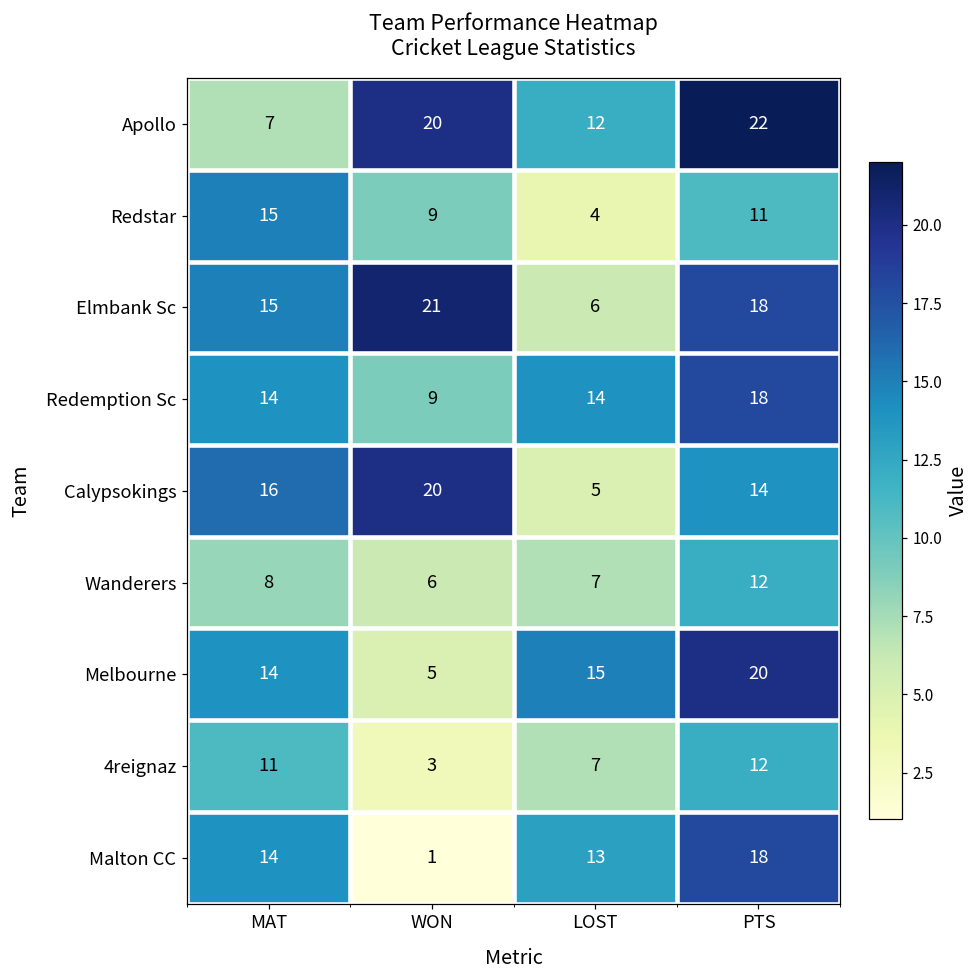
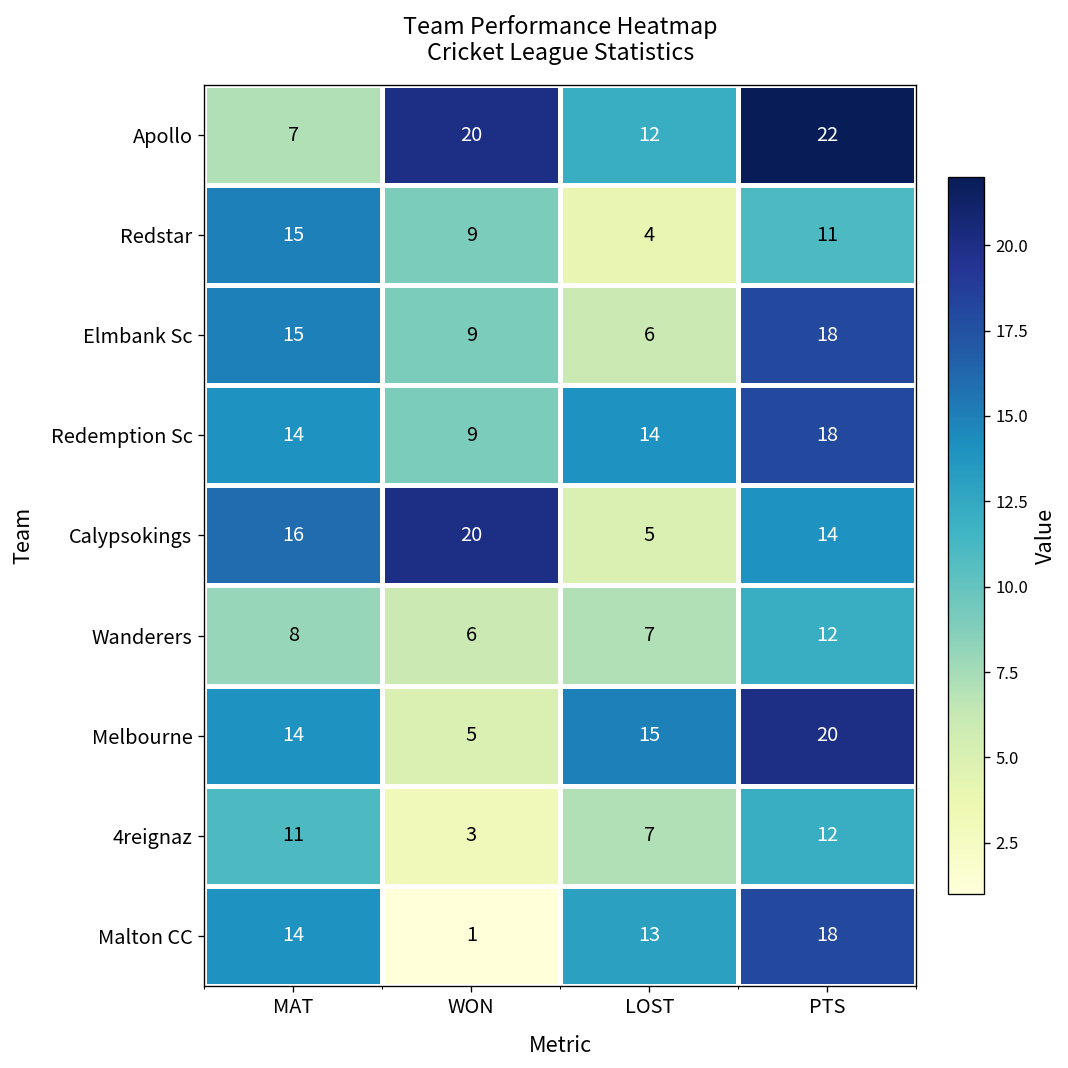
  {
    "Apollo": {
      "MAT": 7,
      "WON": 20,
      "LOST": 12,
      "PTS": 22
    },
    "Redstar": {
      "MAT": 15,
      "WON": 9,
      "LOST": 4,
      "PTS": 11
    },
    "Elmbank Sc": {
      "MAT": 15,
-     "WON": 21,
+     "WON": 9,
      "LOST": 6,
      "PTS": 18
    },
    "Redemption Sc": {
      "MAT": 14,
      "WON": 9,
      "LOST": 14,
      "PTS": 18
    },
    "Calypsokings": {
      "MAT": 16,
      "WON": 20,
      "LOST": 5,
      "PTS": 14
    },
    "Wanderers": {
      "MAT": 8,
      "WON": 6,
      "LOST": 7,
      "PTS": 12
    },
    "Melbourne": {
      "MAT": 14,
      "WON": 5,
      "LOST": 15,
      "PTS": 20
    },
    "4reignaz": {
      "MAT": 11,
      "WON": 3,
      "LOST": 7,
      "PTS": 12
    },
    "Malton CC": {
      "MAT": 14,
      "WON": 1,
      "LOST": 13,
      "PTS": 18
    }
  }
